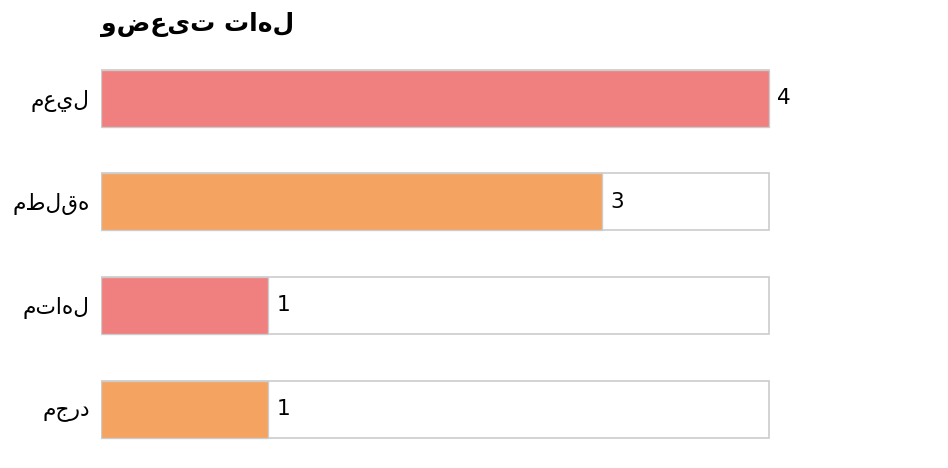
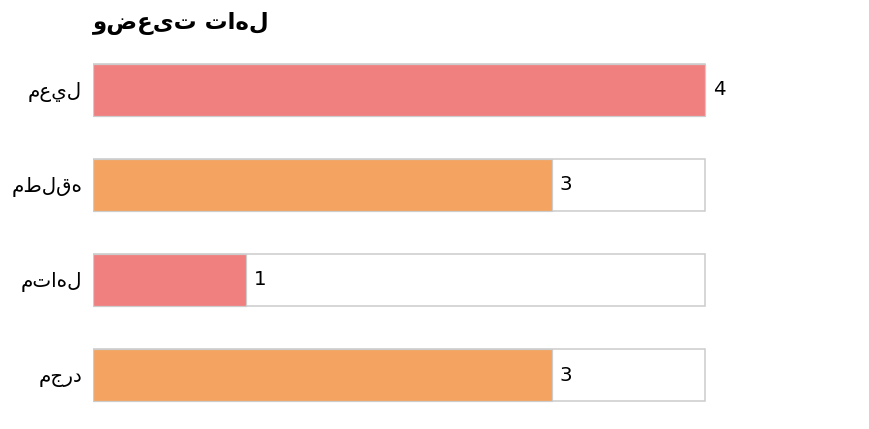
  {
    "معيل": 4,
    "مطلقه": 3,
    "متاهل": 1,
-   "مجرد": 1
+   "مجرد": 3
  }
